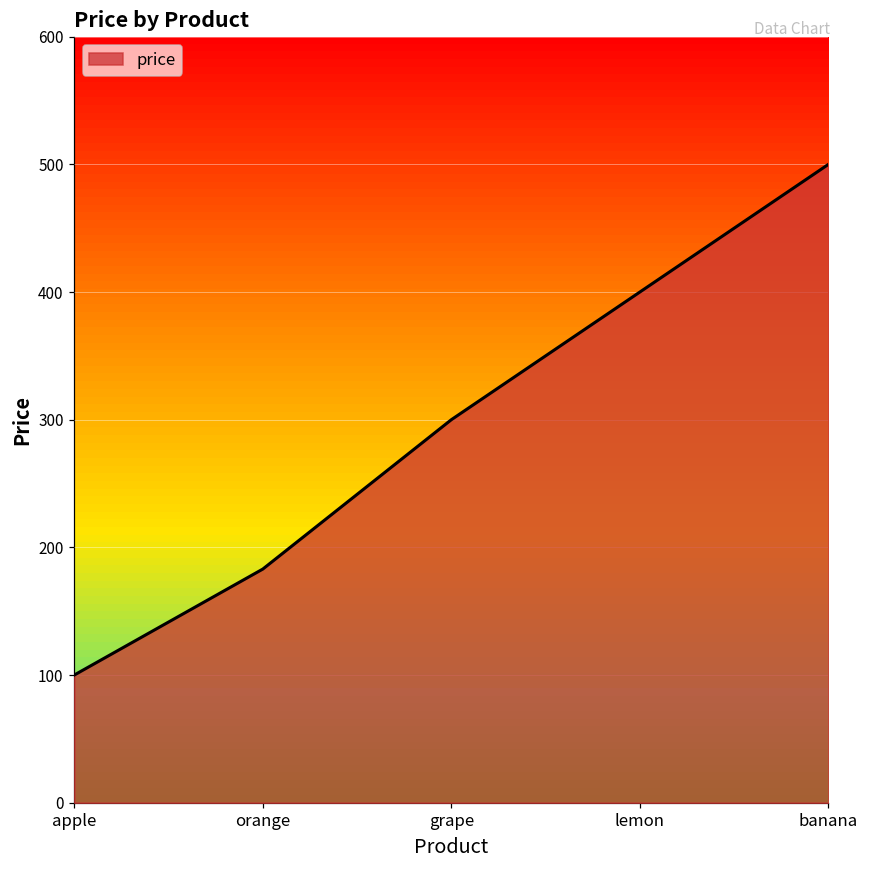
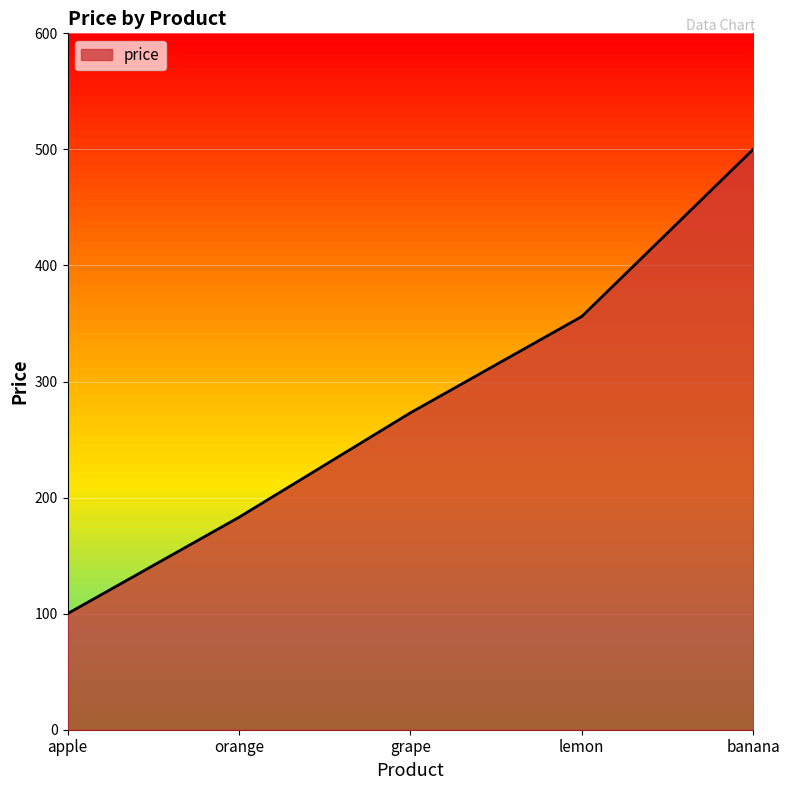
  {
    "apple": 100,
    "orange": 183,
-   "grape": 300,
-   "lemon": 400,
+   "grape": 273,
+   "lemon": 356,
    "banana": 500
  }
